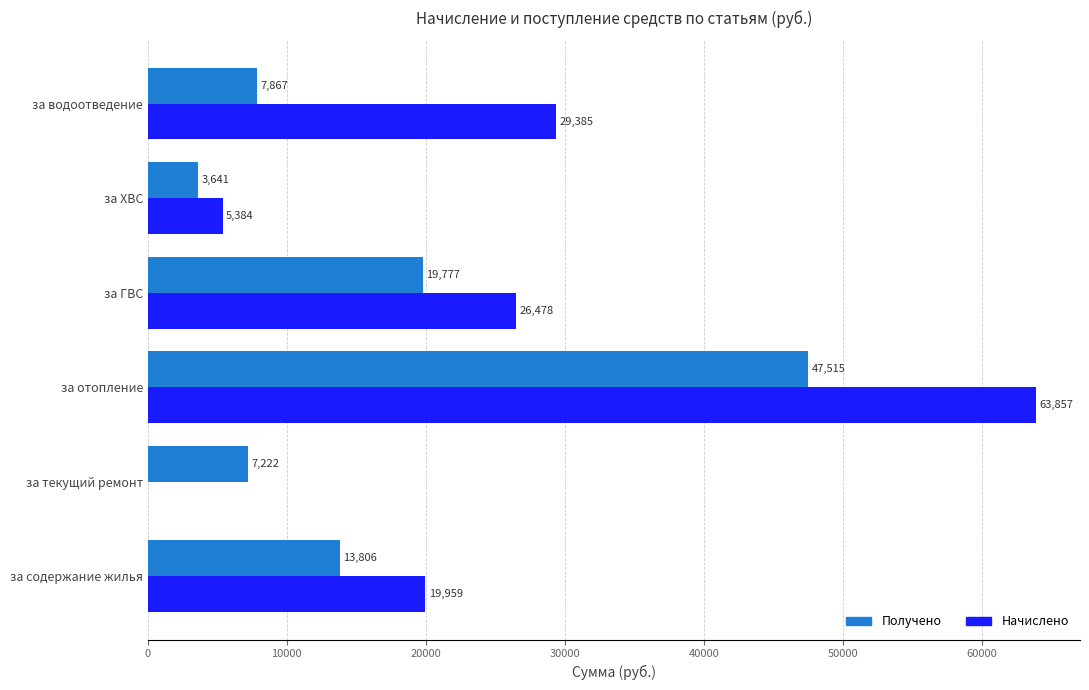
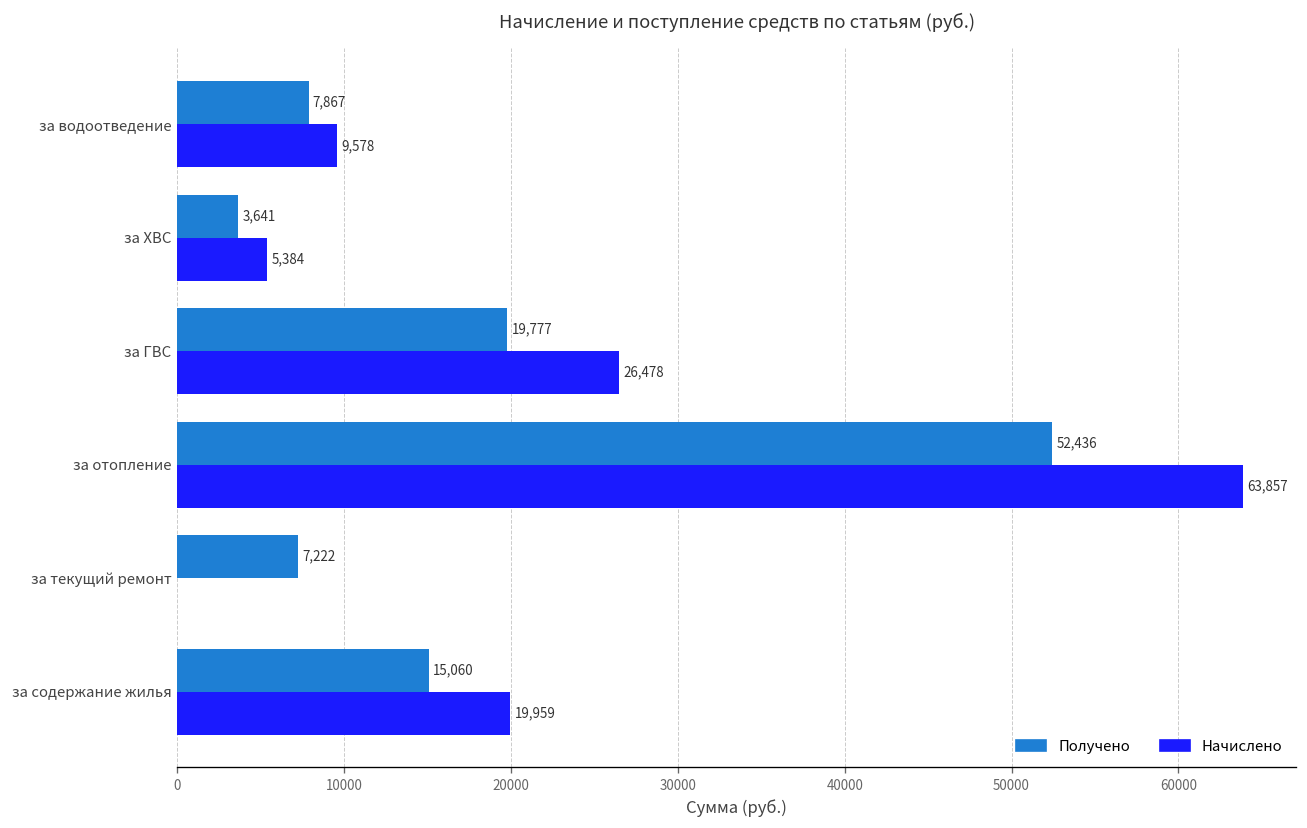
  {
    "Начислено": {
-     "за водоотведение": "29,385",
+     "за водоотведение": "9,578",
      "за ХВС": "5,384",
      "за ГВС": "26,478",
      "за отопление": "63,857",
      "за содержание жилья": "19,959"
    },
    "Получено": {
      "за водоотведение": "7,867",
      "за ХВС": "3,641",
      "за ГВС": "19,777",
-     "за отопление": "47,515",
+     "за отопление": "52,436",
      "за текущий ремонт": "7,222",
-     "за содержание жилья": "13,806"
+     "за содержание жилья": "15,060"
    }
  }
